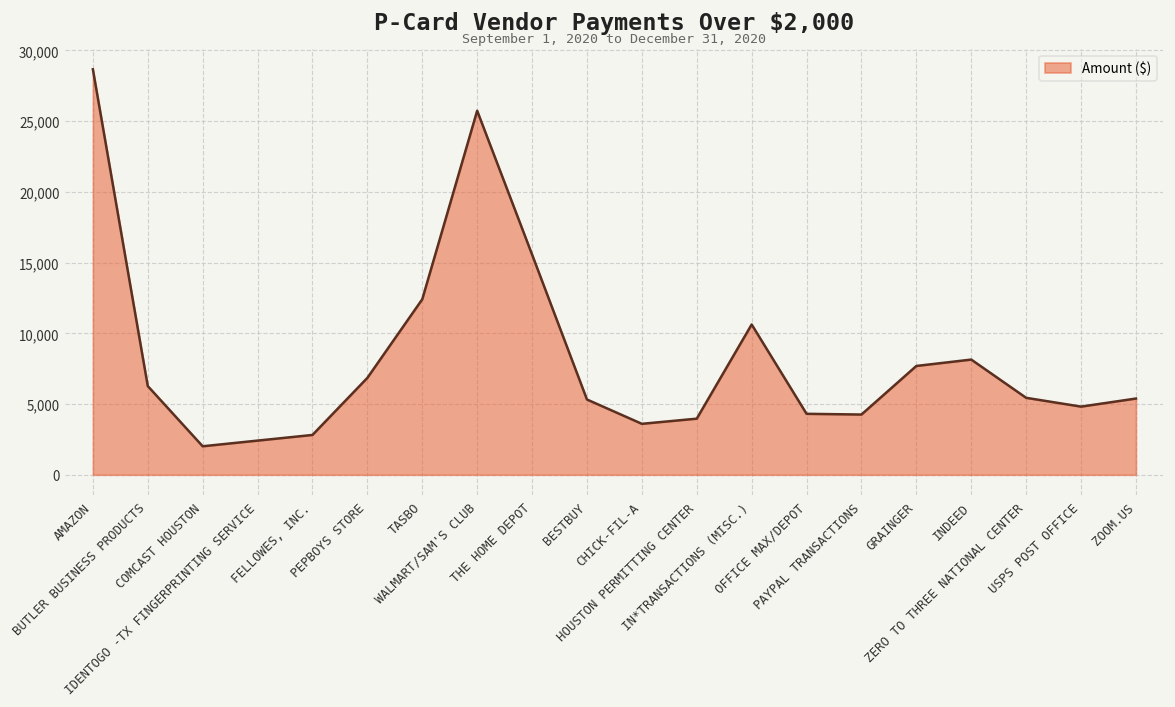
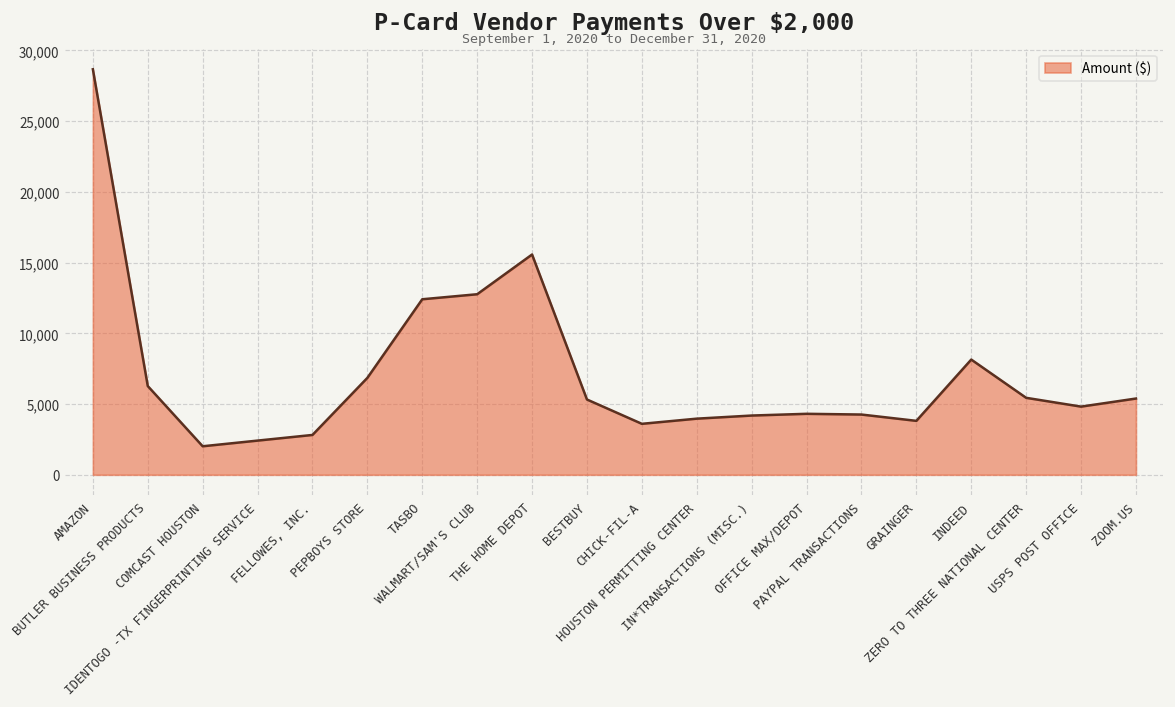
  {
    "AMAZON": "28,700",
    "BUTLER BUSINESS PRODUCTS": "6,300",
    "COMCAST HOUSTON": "2,000",
    "IDENTOGO -TX FINGERPRINTING SERVICE": "2,400",
    "FELLOWES, INC.": "2,800",
    "PEPBOYS STORE": "6,800",
    "TASBO": "12,400",
-   "WALMART/SAM'S CLUB": "25,700",
+   "WALMART/SAM'S CLUB": "12,800",
    "THE HOME DEPOT": "15,600",
    "BESTBUY": "5,300",
    "CHICK-FIL-A": "3,600",
    "HOUSTON PERMITTING CENTER": "4,000",
-   "IN*TRANSACTIONS (MISC.)": "10,600",
+   "IN*TRANSACTIONS (MISC.)": "4,200",
    "OFFICE MAX/DEPOT": "4,300",
    "PAYPAL TRANSACTIONS": "4,300",
-   "GRAINGER": "7,700",
+   "GRAINGER": "3,800",
    "INDEED": "8,100",
    "ZERO TO THREE NATIONAL CENTER": "5,400",
    "USPS POST OFFICE": "4,800",
    "ZOOM.US": "5,400"
  }
